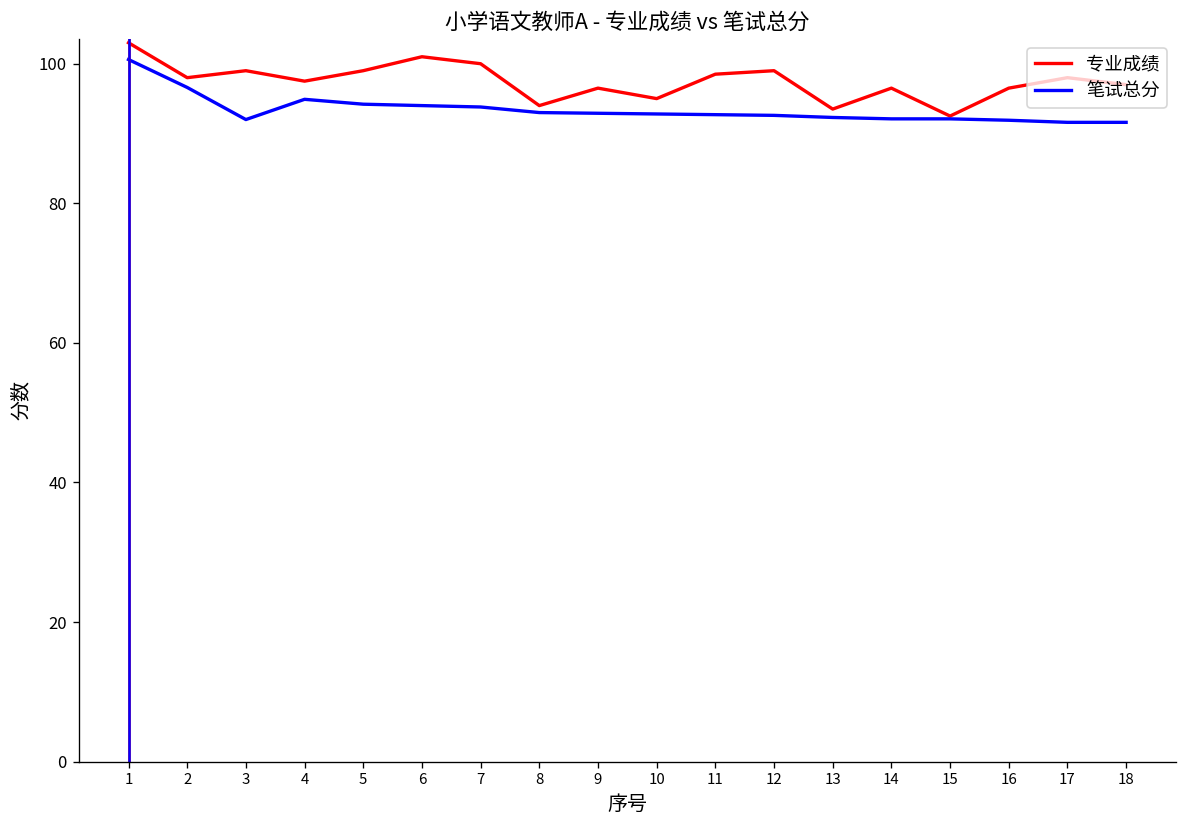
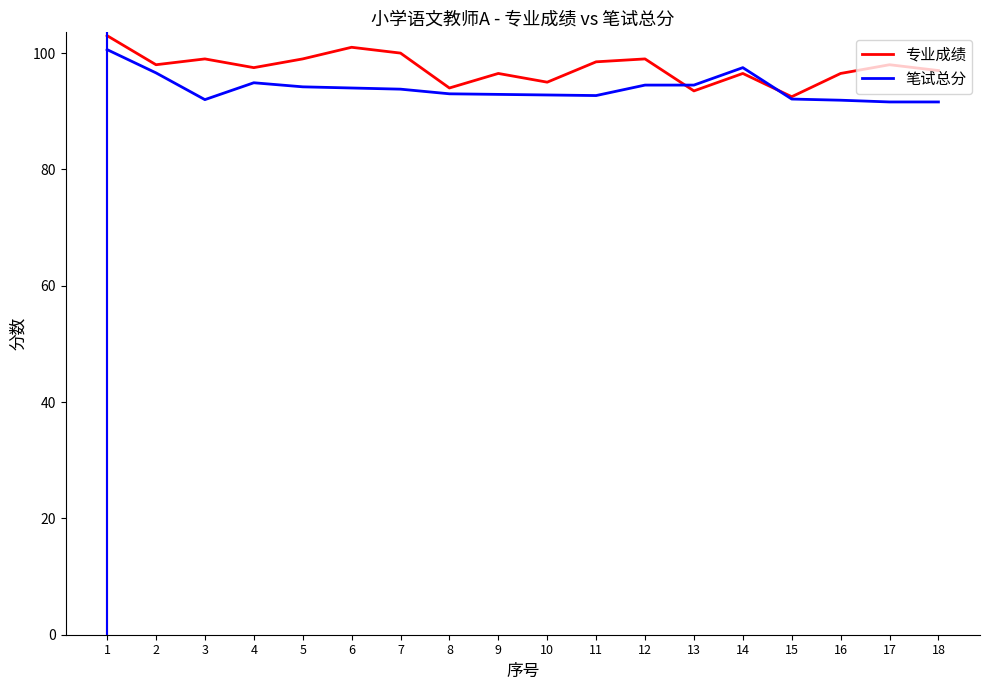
  {
    "专业成绩": {
      "1": 103,
      "2": 98,
      "3": 99,
      "4": 98,
      "5": 99,
      "6": 101,
      "7": 100,
      "8": 94,
      "9": 97,
      "10": 95,
      "11": 99,
      "12": 99,
      "13": 94,
      "14": 97,
      "16": 97
    },
    "笔试总分": {
      "1": 101,
      "2": 97,
      "3": 92,
      "4": 95,
      "5": 94,
      "6": 94,
      "7": 94,
      "8": 93,
      "9": 93,
      "10": 93,
      "11": 93,
-     "12": 93,
-     "13": 92,
-     "14": 92,
+     "12": 95,
+     "13": 95,
+     "14": 98,
      "16": 92,
      "17": 92,
      "18": 92
    }
  }
